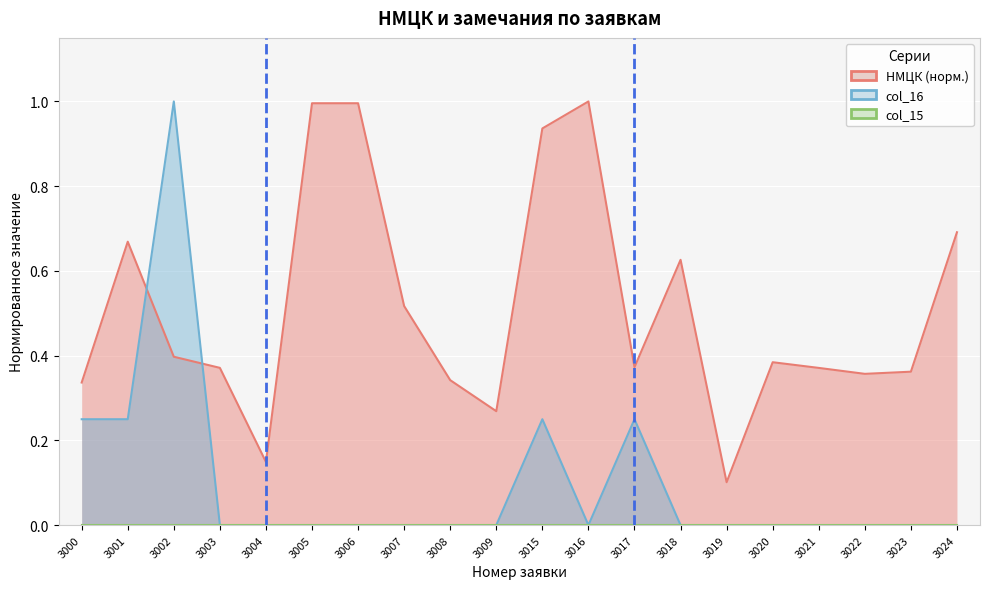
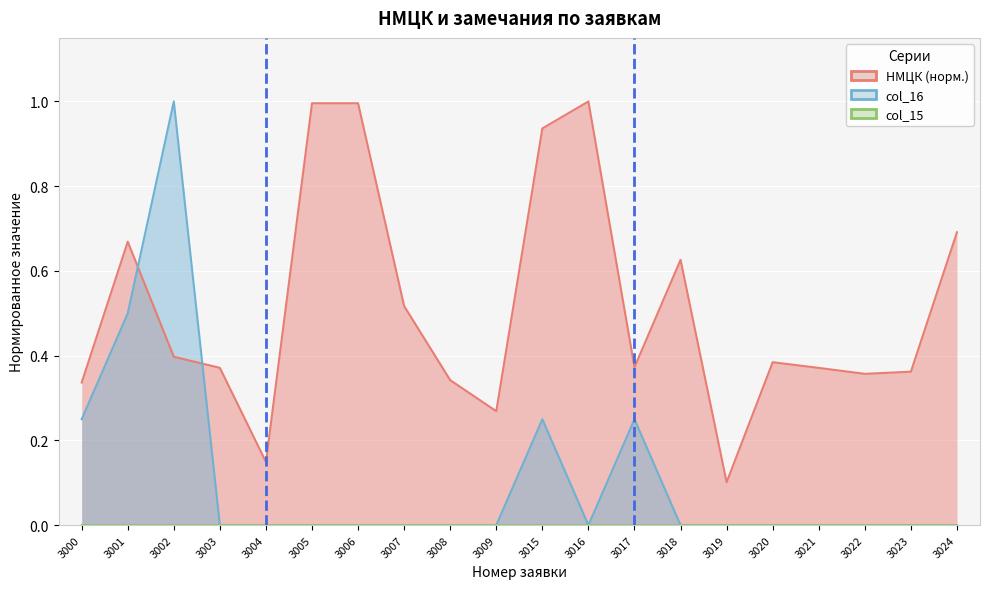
  {
    "НМЦК (норм.)": {
      "3000": 0.34,
      "3001": 0.67,
      "3002": 0.40,
      "3003": 0.37,
      "3004": 0.15,
      "3005": 1.00,
      "3006": 1.00,
      "3007": 0.52,
      "3008": 0.34,
      "3009": 0.27,
      "3015": 0.94,
      "3016": 1.00,
      "3017": 0.37,
      "3018": 0.63,
      "3019": 0.10,
      "3020": 0.38,
      "3021": 0.37,
      "3022": 0.36,
      "3023": 0.36,
      "3024": 0.69
    },
    "col_16": {
      "3000": 0.25,
-     "3001": 0.25,
+     "3001": 0.50,
      "3002": 1.00,
      "3015": 0.25,
      "3017": 0.25
    },
    "col_15": {
      "3000": 0.00,
      "3001": 0.00,
      "3002": 0.00,
      "3015": 0.00,
      "3017": 0.00
    }
  }
